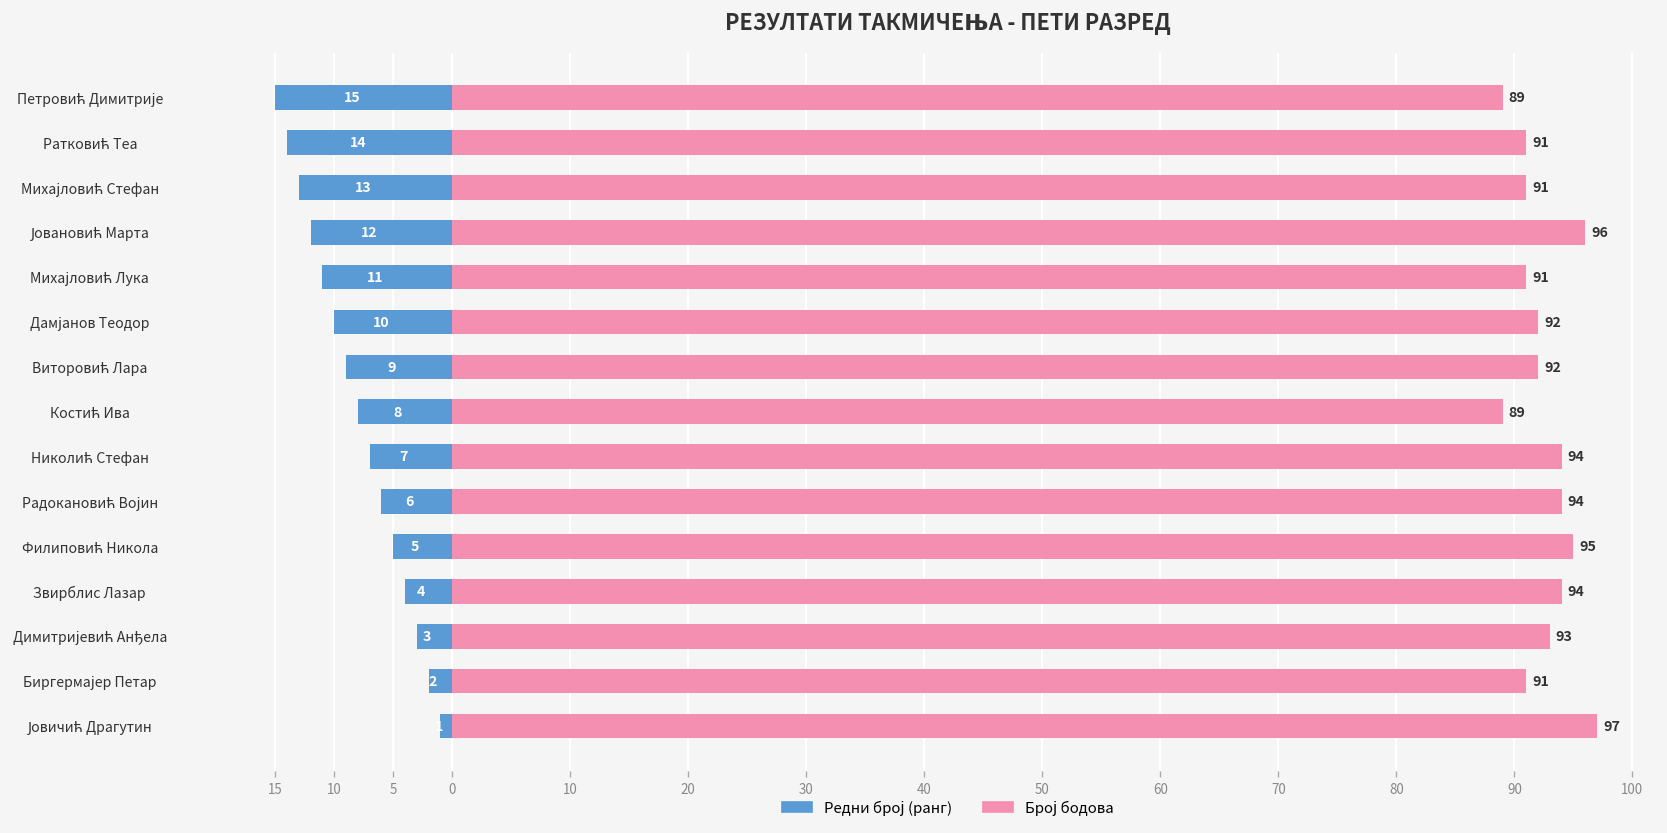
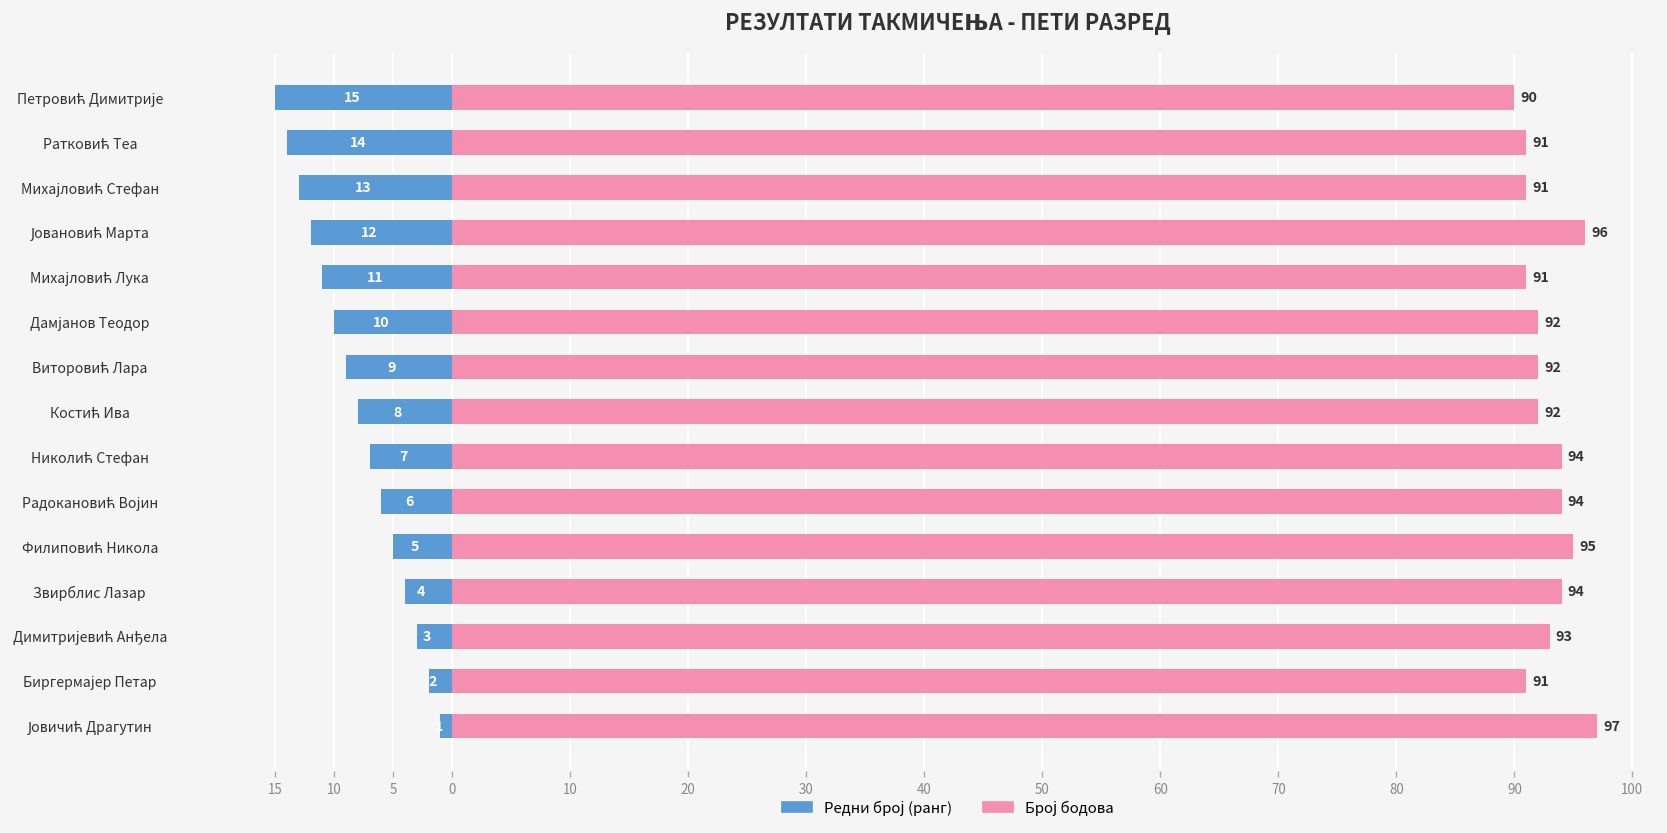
  {
    "Број бодова": {
-     "Петровић Димитрије": 89,
+     "Петровић Димитрије": 90,
      "Ратковић Теа": 91,
      "Михајловић Стефан": 91,
      "Јовановић Марта": 96,
      "Михајловић Лука": 91,
      "Дамјанов Теодор": 92,
      "Виторовић Лара": 92,
-     "Костић Ива": 89,
+     "Костић Ива": 92,
      "Николић Стефан": 94,
      "Радокановић Војин": 94,
      "Филиповић Никола": 95,
      "Звирблис Лазар": 94,
      "Димитријевић Анђела": 93,
      "Биргермајер Петар": 91,
      "Јовичић Драгутин": 97
    }
  }
